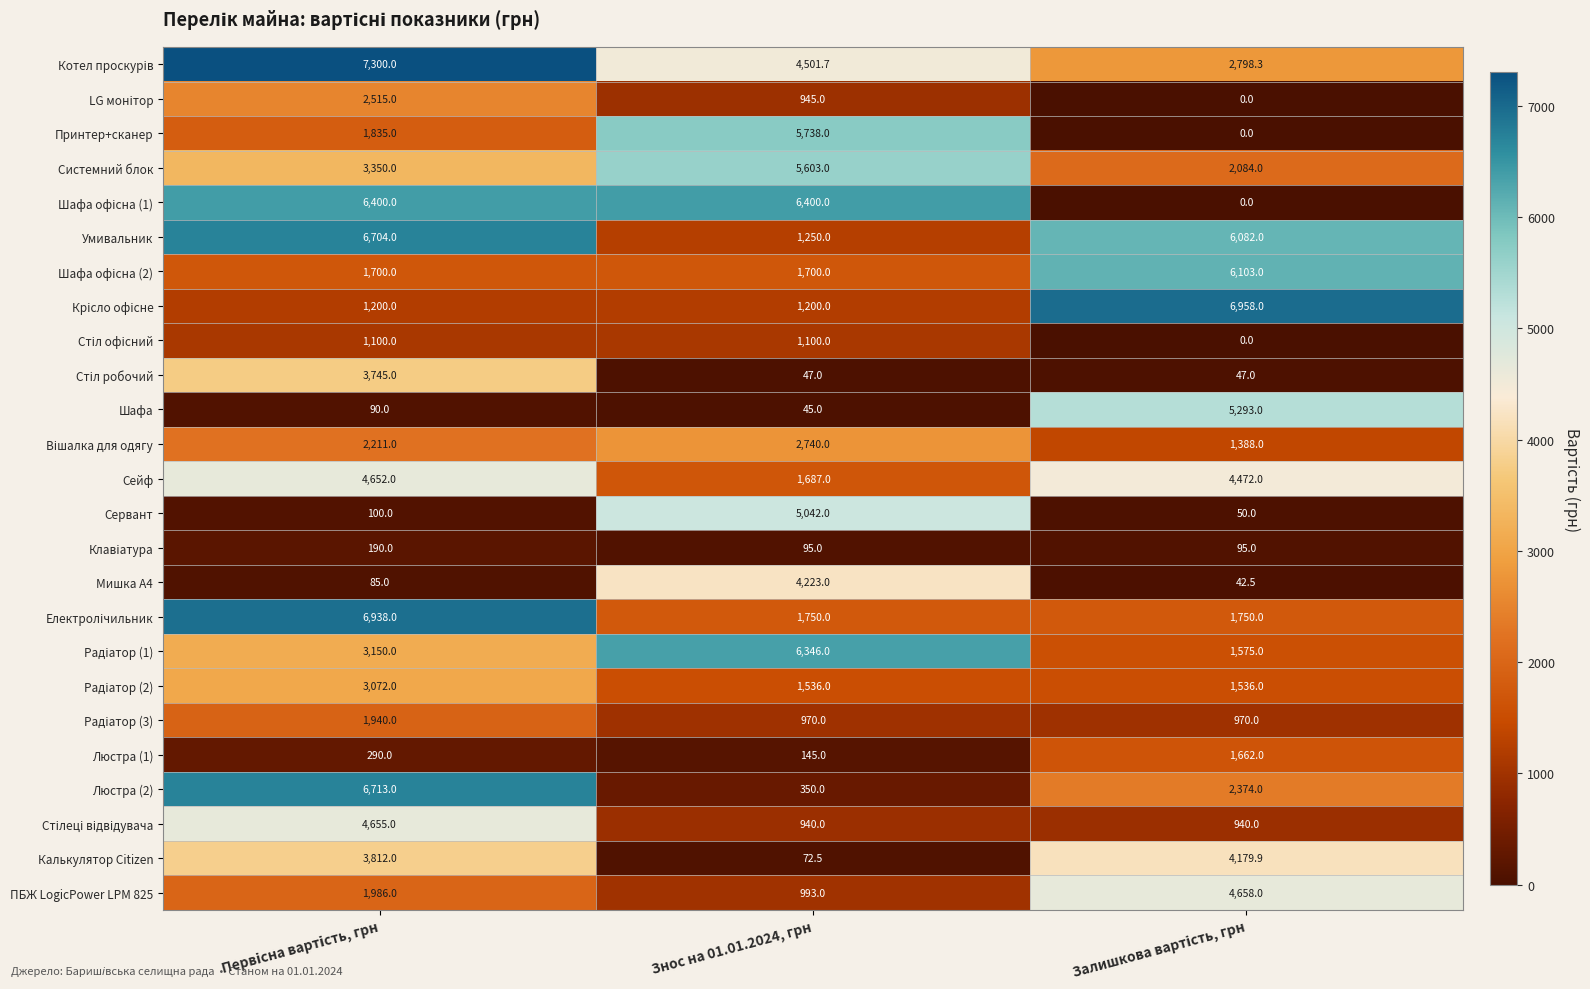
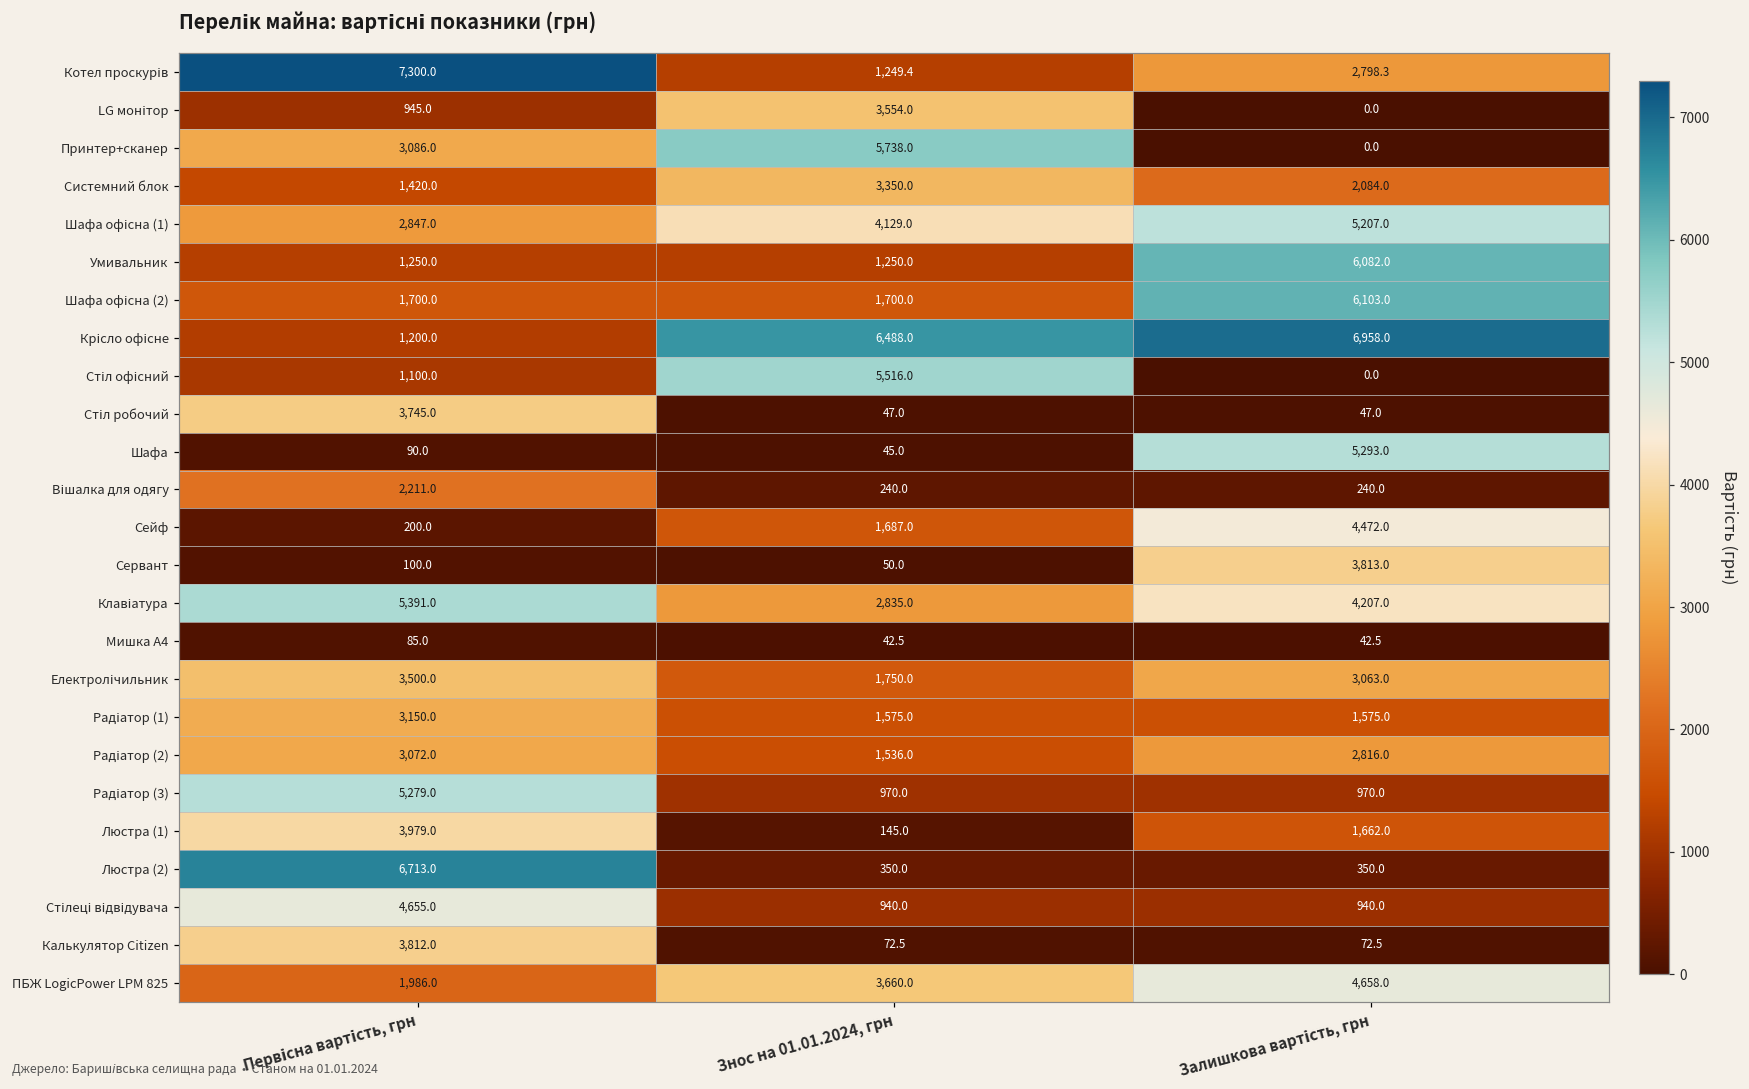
  {
    "Котел проскурів": {
      "Первісна вартість, грн": "7,300.0",
-     "Знос на 01.01.2024, грн": "4,501.7",
+     "Знос на 01.01.2024, грн": "1,249.4",
      "Залишкова вартість, грн": "2,798.3"
    },
    "LG монітор": {
-     "Первісна вартість, грн": "2,515.0",
-     "Знос на 01.01.2024, грн": "945.0",
+     "Первісна вартість, грн": "945.0",
+     "Знос на 01.01.2024, грн": "3,554.0",
      "Залишкова вартість, грн": "0.0"
    },
    "Принтер+сканер": {
-     "Первісна вартість, грн": "1,835.0",
+     "Первісна вартість, грн": "3,086.0",
      "Знос на 01.01.2024, грн": "5,738.0",
      "Залишкова вартість, грн": "0.0"
    },
    "Системний блок": {
-     "Первісна вартість, грн": "3,350.0",
-     "Знос на 01.01.2024, грн": "5,603.0",
+     "Первісна вартість, грн": "1,420.0",
+     "Знос на 01.01.2024, грн": "3,350.0",
      "Залишкова вартість, грн": "2,084.0"
    },
    "Шафа офісна (1)": {
-     "Первісна вартість, грн": "6,400.0",
-     "Знос на 01.01.2024, грн": "6,400.0",
-     "Залишкова вартість, грн": "0.0"
+     "Первісна вартість, грн": "2,847.0",
+     "Знос на 01.01.2024, грн": "4,129.0",
+     "Залишкова вартість, грн": "5,207.0"
    },
    "Умивальник": {
-     "Первісна вартість, грн": "6,704.0",
+     "Первісна вартість, грн": "1,250.0",
      "Знос на 01.01.2024, грн": "1,250.0",
      "Залишкова вартість, грн": "6,082.0"
    },
    "Шафа офісна (2)": {
      "Первісна вартість, грн": "1,700.0",
      "Знос на 01.01.2024, грн": "1,700.0",
      "Залишкова вартість, грн": "6,103.0"
    },
    "Крісло офісне": {
      "Первісна вартість, грн": "1,200.0",
-     "Знос на 01.01.2024, грн": "1,200.0",
+     "Знос на 01.01.2024, грн": "6,488.0",
      "Залишкова вартість, грн": "6,958.0"
    },
    "Стіл офісний": {
      "Первісна вартість, грн": "1,100.0",
-     "Знос на 01.01.2024, грн": "1,100.0",
+     "Знос на 01.01.2024, грн": "5,516.0",
      "Залишкова вартість, грн": "0.0"
    },
    "Стіл робочий": {
      "Первісна вартість, грн": "3,745.0",
      "Знос на 01.01.2024, грн": "47.0",
      "Залишкова вартість, грн": "47.0"
    },
    "Шафа": {
      "Первісна вартість, грн": "90.0",
      "Знос на 01.01.2024, грн": "45.0",
      "Залишкова вартість, грн": "5,293.0"
    },
    "Вішалка для одягу": {
      "Первісна вартість, грн": "2,211.0",
-     "Знос на 01.01.2024, грн": "2,740.0",
-     "Залишкова вартість, грн": "1,388.0"
+     "Знос на 01.01.2024, грн": "240.0",
+     "Залишкова вартість, грн": "240.0"
    },
    "Сейф": {
-     "Первісна вартість, грн": "4,652.0",
+     "Первісна вартість, грн": "200.0",
      "Знос на 01.01.2024, грн": "1,687.0",
      "Залишкова вартість, грн": "4,472.0"
    },
    "Сервант": {
      "Первісна вартість, грн": "100.0",
-     "Знос на 01.01.2024, грн": "5,042.0",
-     "Залишкова вартість, грн": "50.0"
+     "Знос на 01.01.2024, грн": "50.0",
+     "Залишкова вартість, грн": "3,813.0"
    },
    "Клавіатура": {
-     "Первісна вартість, грн": "190.0",
-     "Знос на 01.01.2024, грн": "95.0",
-     "Залишкова вартість, грн": "95.0"
+     "Первісна вартість, грн": "5,391.0",
+     "Знос на 01.01.2024, грн": "2,835.0",
+     "Залишкова вартість, грн": "4,207.0"
    },
    "Мишка А4": {
      "Первісна вартість, грн": "85.0",
-     "Знос на 01.01.2024, грн": "4,223.0",
+     "Знос на 01.01.2024, грн": "42.5",
      "Залишкова вартість, грн": "42.5"
    },
    "Електролічильник": {
-     "Первісна вартість, грн": "6,938.0",
+     "Первісна вартість, грн": "3,500.0",
      "Знос на 01.01.2024, грн": "1,750.0",
-     "Залишкова вартість, грн": "1,750.0"
+     "Залишкова вартість, грн": "3,063.0"
    },
    "Радіатор (1)": {
      "Первісна вартість, грн": "3,150.0",
-     "Знос на 01.01.2024, грн": "6,346.0",
+     "Знос на 01.01.2024, грн": "1,575.0",
      "Залишкова вартість, грн": "1,575.0"
    },
    "Радіатор (2)": {
      "Первісна вартість, грн": "3,072.0",
      "Знос на 01.01.2024, грн": "1,536.0",
-     "Залишкова вартість, грн": "1,536.0"
+     "Залишкова вартість, грн": "2,816.0"
    },
    "Радіатор (3)": {
-     "Первісна вартість, грн": "1,940.0",
+     "Первісна вартість, грн": "5,279.0",
      "Знос на 01.01.2024, грн": "970.0",
      "Залишкова вартість, грн": "970.0"
    },
    "Люстра (1)": {
-     "Первісна вартість, грн": "290.0",
+     "Первісна вартість, грн": "3,979.0",
      "Знос на 01.01.2024, грн": "145.0",
      "Залишкова вартість, грн": "1,662.0"
    },
    "Люстра (2)": {
      "Первісна вартість, грн": "6,713.0",
      "Знос на 01.01.2024, грн": "350.0",
-     "Залишкова вартість, грн": "2,374.0"
+     "Залишкова вартість, грн": "350.0"
    },
    "Стілеці відвідувача": {
      "Первісна вартість, грн": "4,655.0",
      "Знос на 01.01.2024, грн": "940.0",
      "Залишкова вартість, грн": "940.0"
    },
    "Калькулятор Citizen": {
      "Первісна вартість, грн": "3,812.0",
      "Знос на 01.01.2024, грн": "72.5",
-     "Залишкова вартість, грн": "4,179.9"
+     "Залишкова вартість, грн": "72.5"
    },
    "ПБЖ LogicPower LPM 825": {
      "Первісна вартість, грн": "1,986.0",
-     "Знос на 01.01.2024, грн": "993.0",
+     "Знос на 01.01.2024, грн": "3,660.0",
      "Залишкова вартість, грн": "4,658.0"
    }
  }
